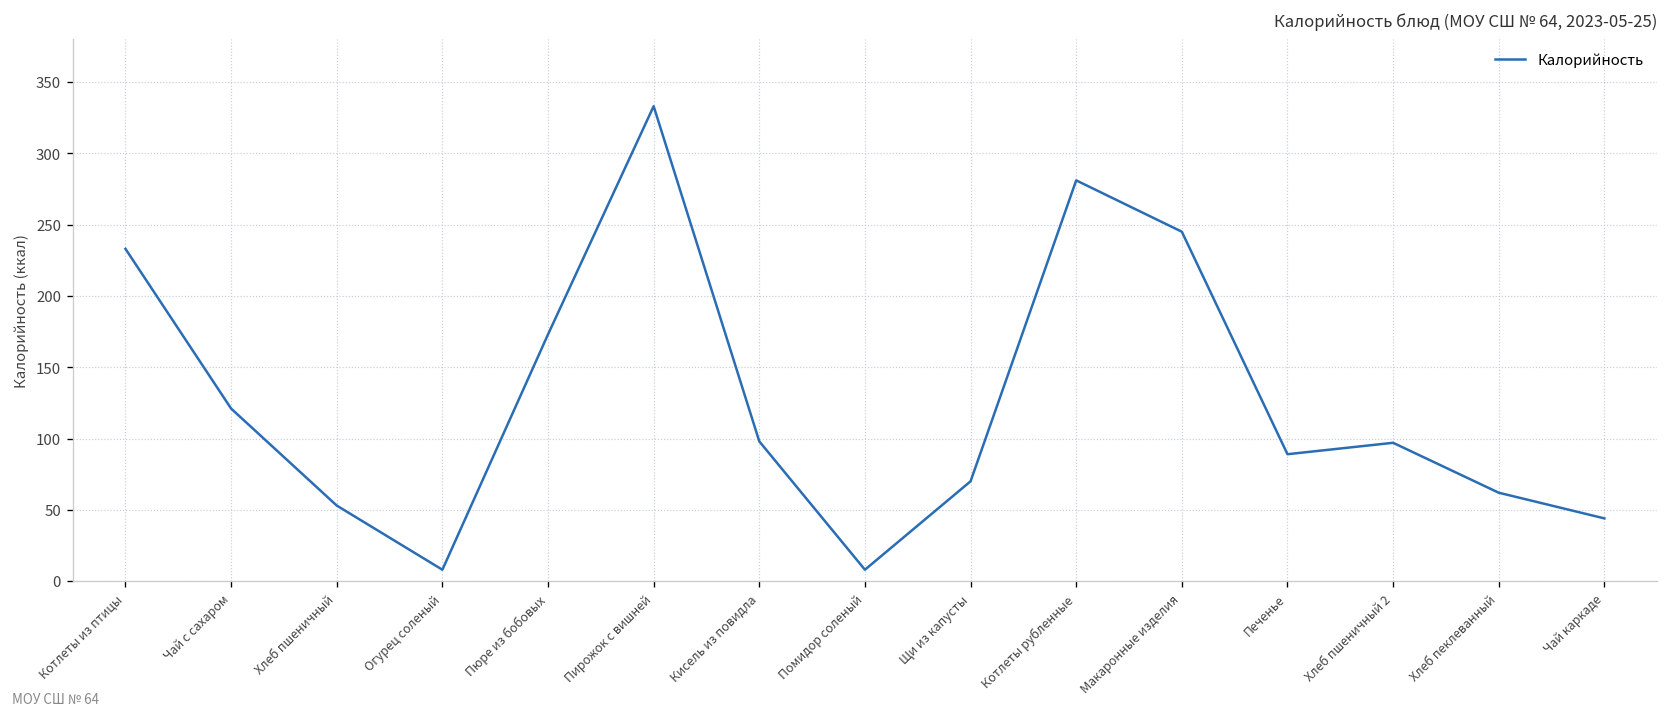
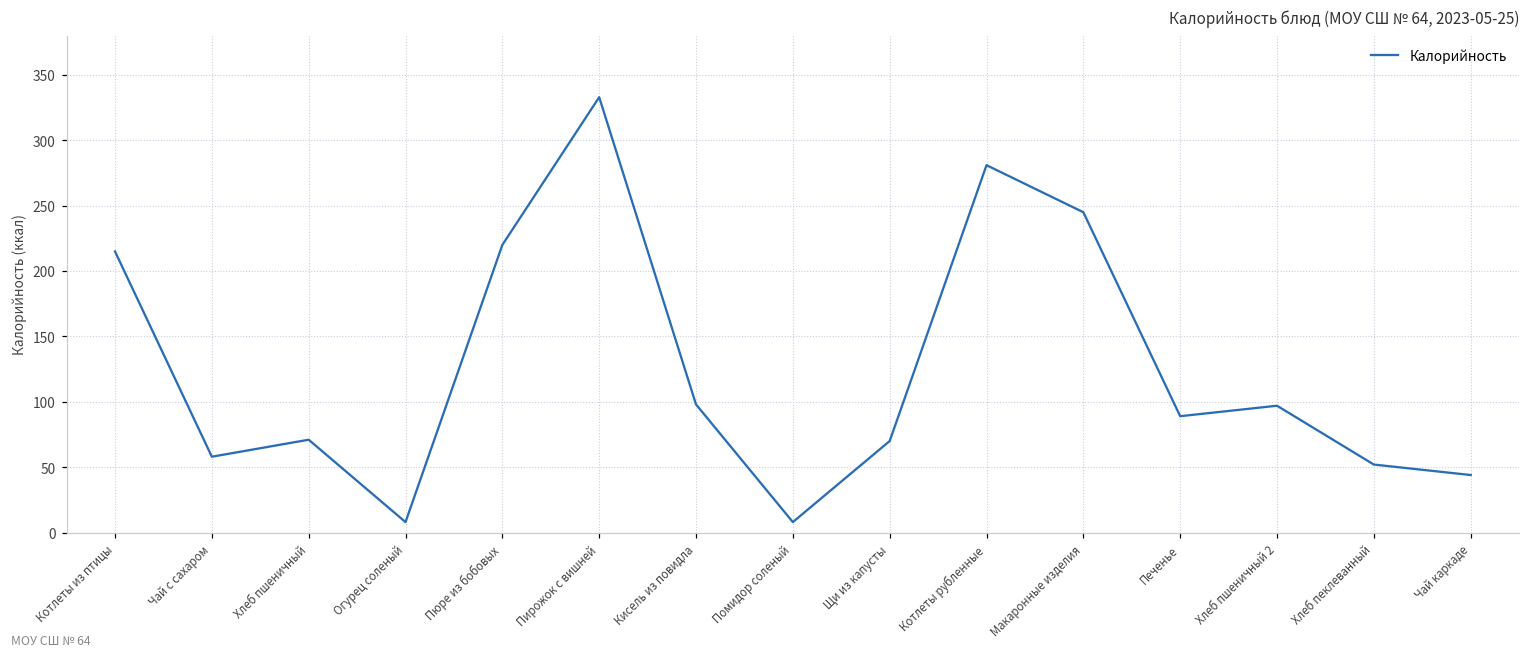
  {
-   "Котлеты из птицы": 233,
-   "Чай с сахаром": 121,
-   "Хлеб пшеничный": 53,
+   "Котлеты из птицы": 215,
+   "Чай с сахаром": 58,
+   "Хлеб пшеничный": 71,
    "Огурец соленый": 8,
-   "Пюре из бобовых": 173,
+   "Пюре из бобовых": 220,
    "Пирожок с вишней": 333,
    "Кисель из повидла": 98,
    "Помидор соленый": 8,
    "Щи из капусты": 70,
    "Котлеты рубленные": 281,
    "Макаронные изделия": 245,
    "Печенье": 89,
    "Хлеб пшеничный 2": 97,
-   "Хлеб пеклеванный": 62,
+   "Хлеб пеклеванный": 52,
    "Чай каркаде": 44
  }
